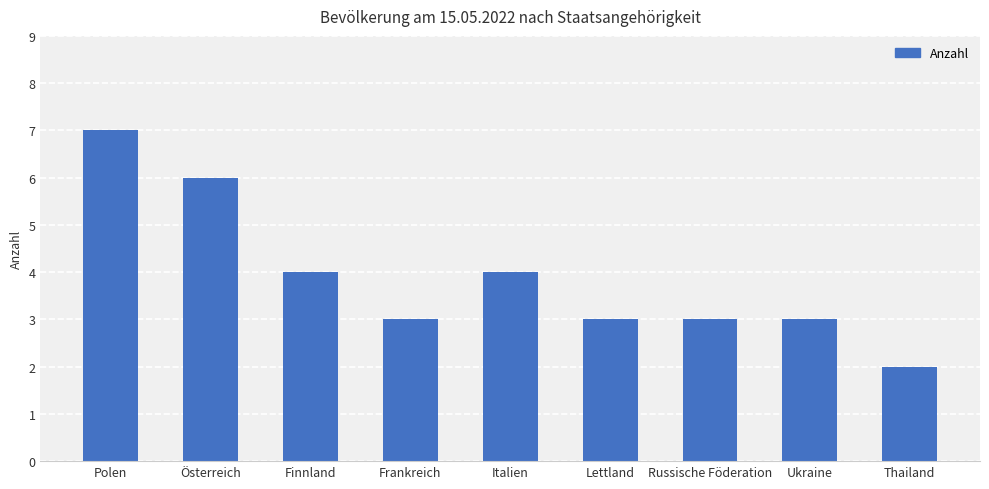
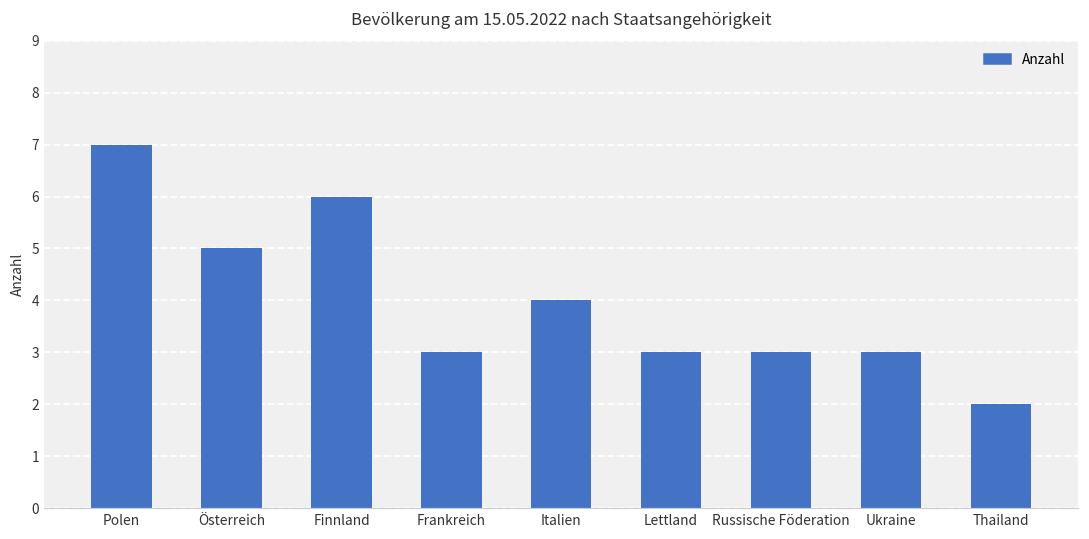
  {
    "Polen": 7,
-   "Österreich": 6,
-   "Finnland": 4,
+   "Österreich": 5,
+   "Finnland": 6,
    "Frankreich": 3,
    "Italien": 4,
    "Lettland": 3,
    "Russische Föderation": 3,
    "Ukraine": 3,
    "Thailand": 2
  }
